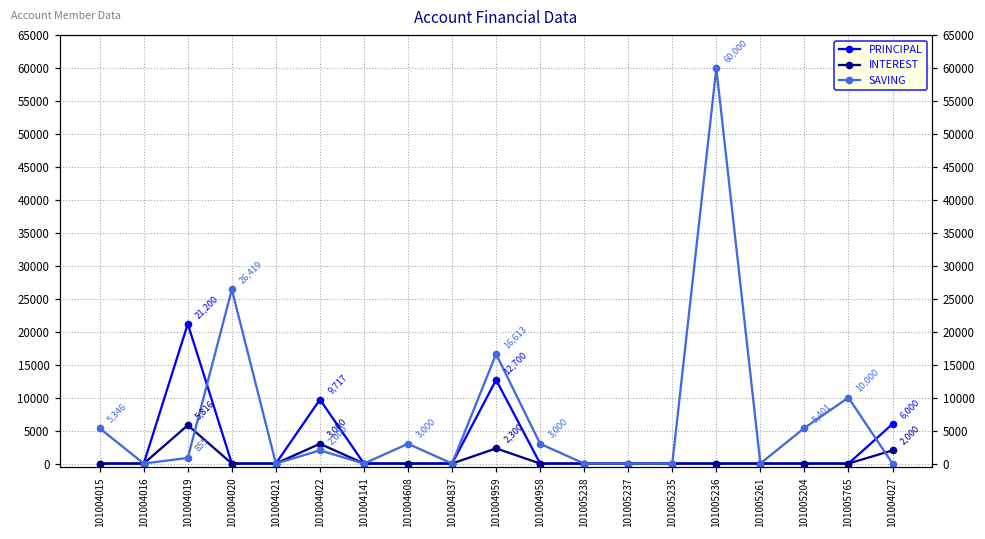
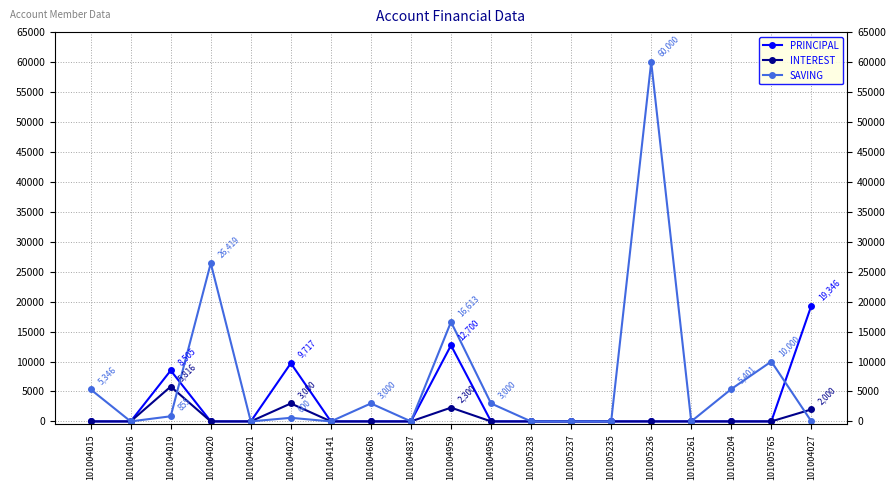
  {
    "PRINCIPAL": {
-     "101004019": "21,200",
+     "101004019": "8,505",
      "101004022": "9,717",
      "101004959": "12,700",
-     "101004027": "6,000"
+     "101004027": "19,346"
    },
    "INTEREST": {
      "101004022": "3,000",
      "101004959": "2,300",
      "101004027": "2,000"
    },
    "SAVING": {
      "101004015": "5,346",
      "101004019": "855",
      "101004020": "26,419",
-     "101004022": "2,000",
+     "101004022": "600",
      "101004608": "3,000",
      "101004959": "16,613",
      "101004958": "3,000",
      "101005236": "60,000",
      "101005204": "5,401",
      "101005765": "10,000"
    }
  }
